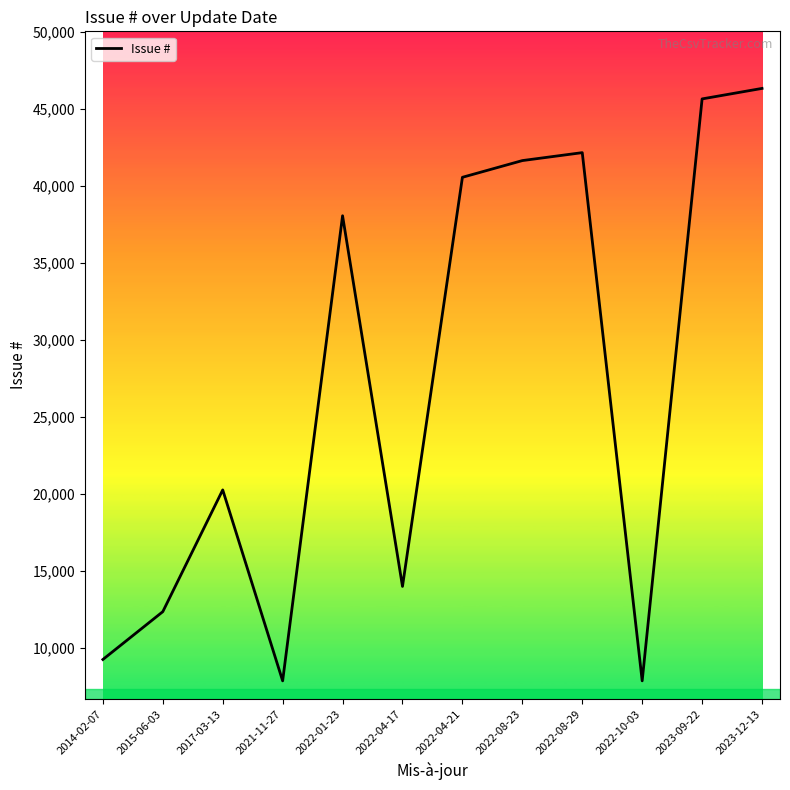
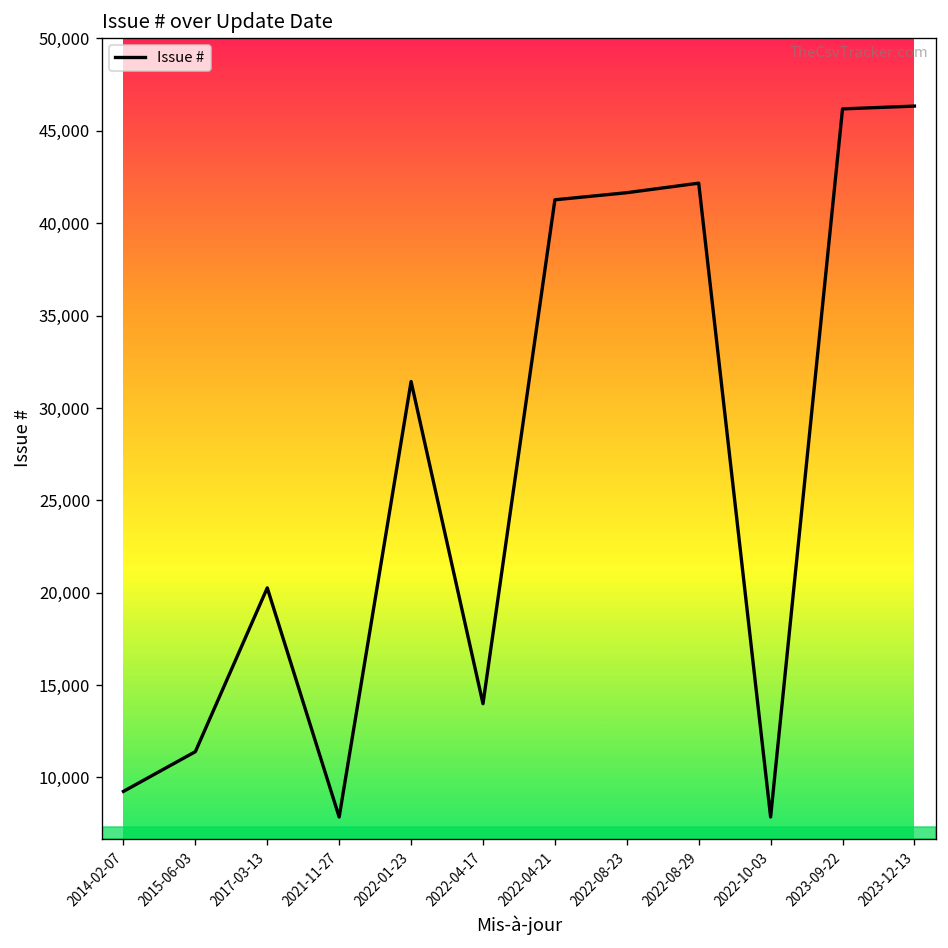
  {
    "2014-02-07": "9,200",
-   "2015-06-03": "12,400",
+   "2015-06-03": "11,400",
    "2017-03-13": "20,300",
    "2021-11-27": "7,900",
-   "2022-01-23": "38,100",
+   "2022-01-23": "31,400",
    "2022-04-17": "14,000",
-   "2022-04-21": "40,600",
+   "2022-04-21": "41,300",
    "2022-08-23": "41,700",
    "2022-08-29": "42,200",
    "2022-10-03": "7,900",
-   "2023-09-22": "45,700",
+   "2023-09-22": "46,200",
    "2023-12-13": "46,300"
  }
